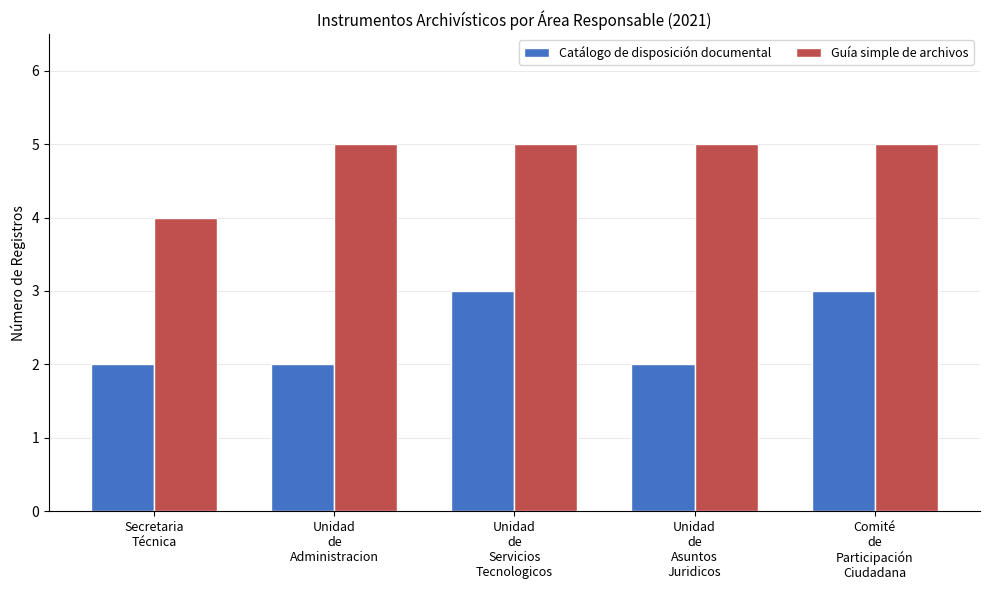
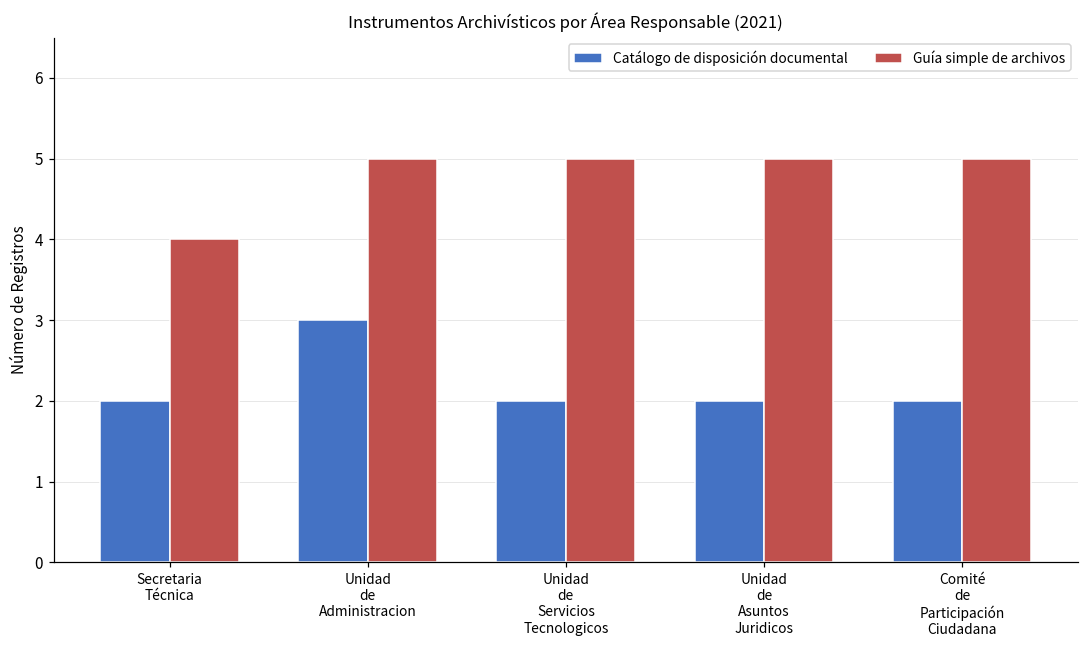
  {
    "Catálogo de disposición documental": {
      "Secretaria Técnica": 2,
-     "Unidad de Administracion": 2,
-     "Unidad de Servicios Tecnologicos": 3,
+     "Unidad de Administracion": 3,
+     "Unidad de Servicios Tecnologicos": 2,
      "Unidad de Asuntos Juridicos": 2,
-     "Comité de Participación Ciudadana": 3
+     "Comité de Participación Ciudadana": 2
    },
    "Guía simple de archivos": {
      "Secretaria Técnica": 4,
      "Unidad de Administracion": 5,
      "Unidad de Servicios Tecnologicos": 5,
      "Unidad de Asuntos Juridicos": 5,
      "Comité de Participación Ciudadana": 5
    }
  }
